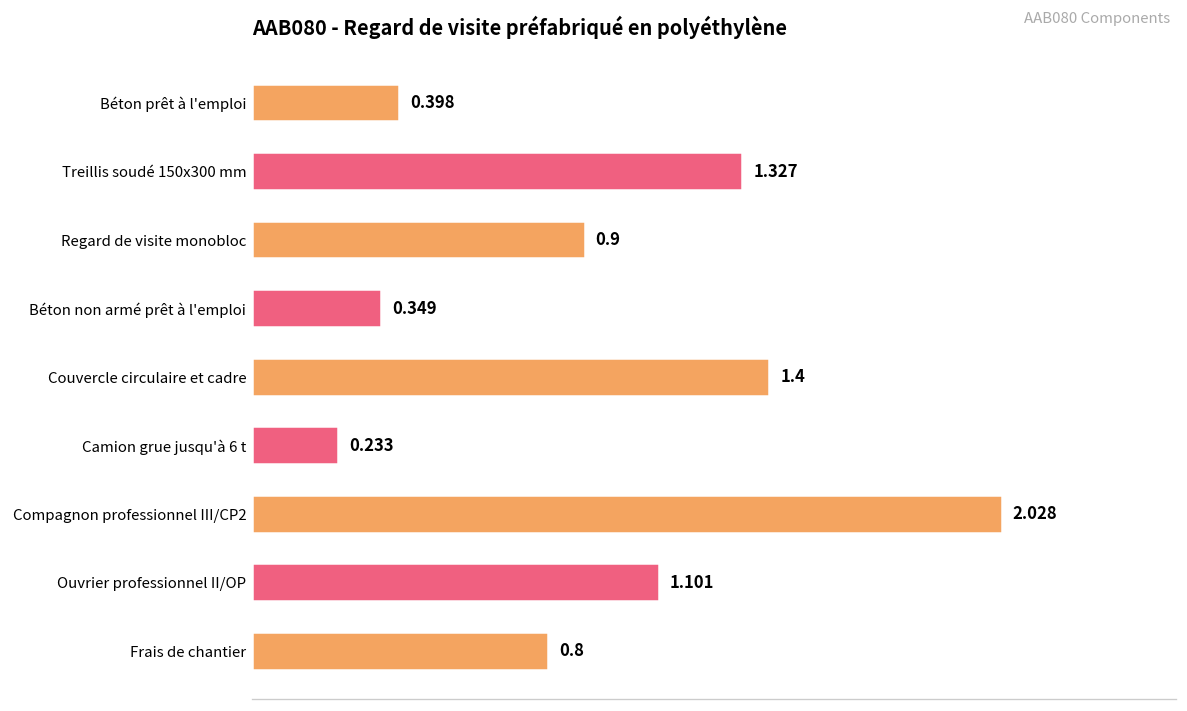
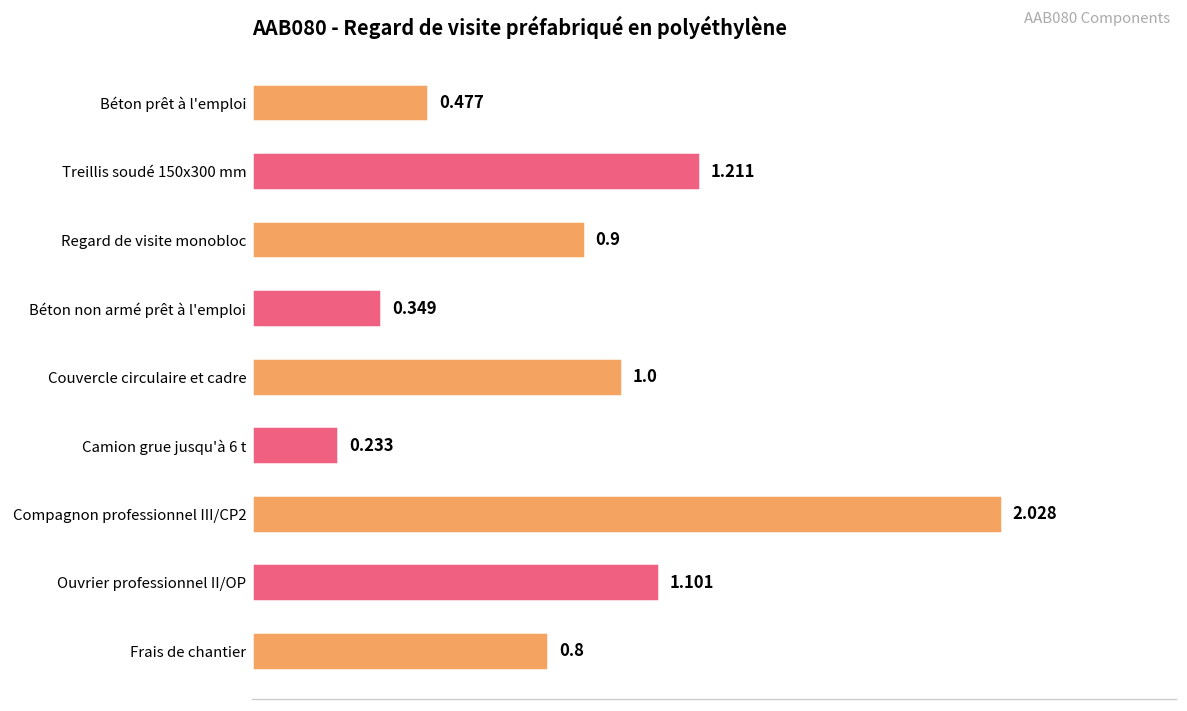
  {
-   "Béton prêt à l'emploi": 0.398,
-   "Treillis soudé 150x300 mm": 1.327,
+   "Béton prêt à l'emploi": 0.477,
+   "Treillis soudé 150x300 mm": 1.211,
    "Regard de visite monobloc": 0.9,
    "Béton non armé prêt à l'emploi": 0.349,
-   "Couvercle circulaire et cadre": 1.4,
+   "Couvercle circulaire et cadre": 1.0,
    "Camion grue jusqu'à 6 t": 0.233,
    "Compagnon professionnel III/CP2": 2.028,
    "Ouvrier professionnel II/OP": 1.101,
    "Frais de chantier": 0.8
  }
